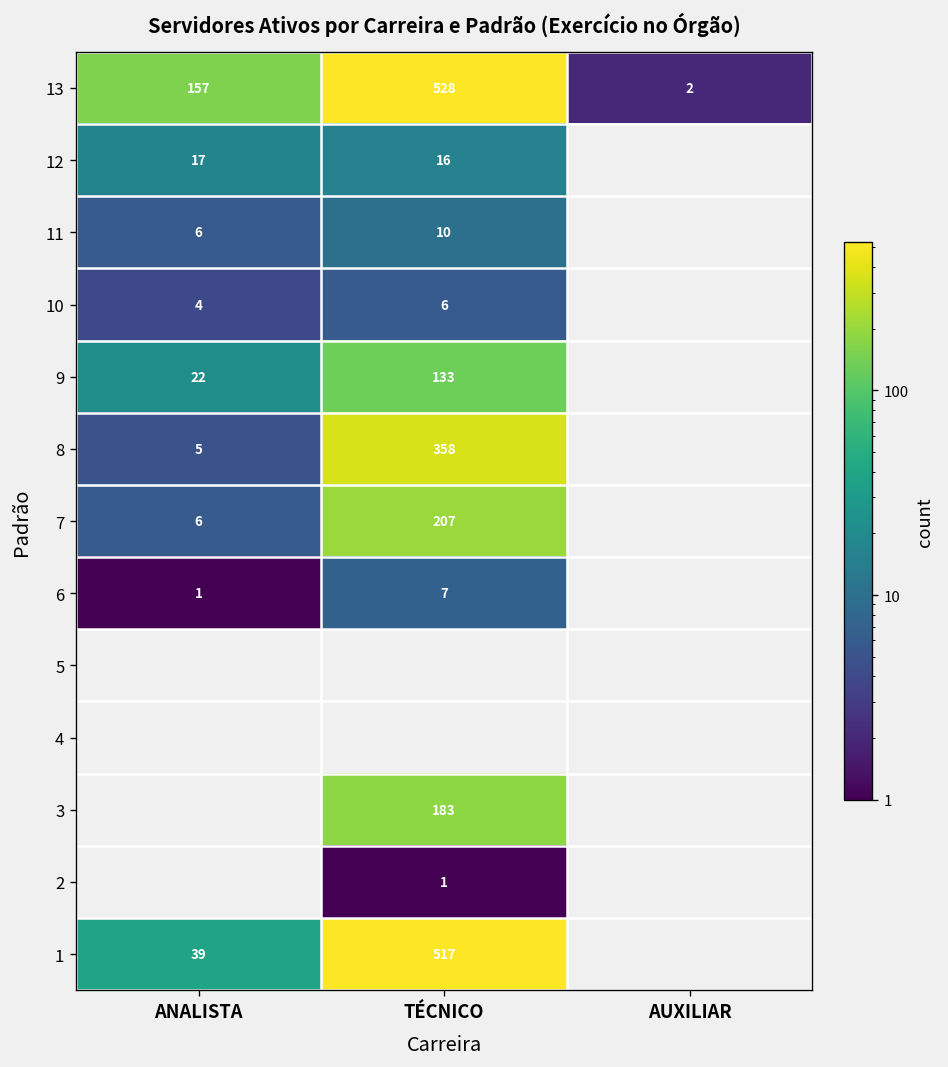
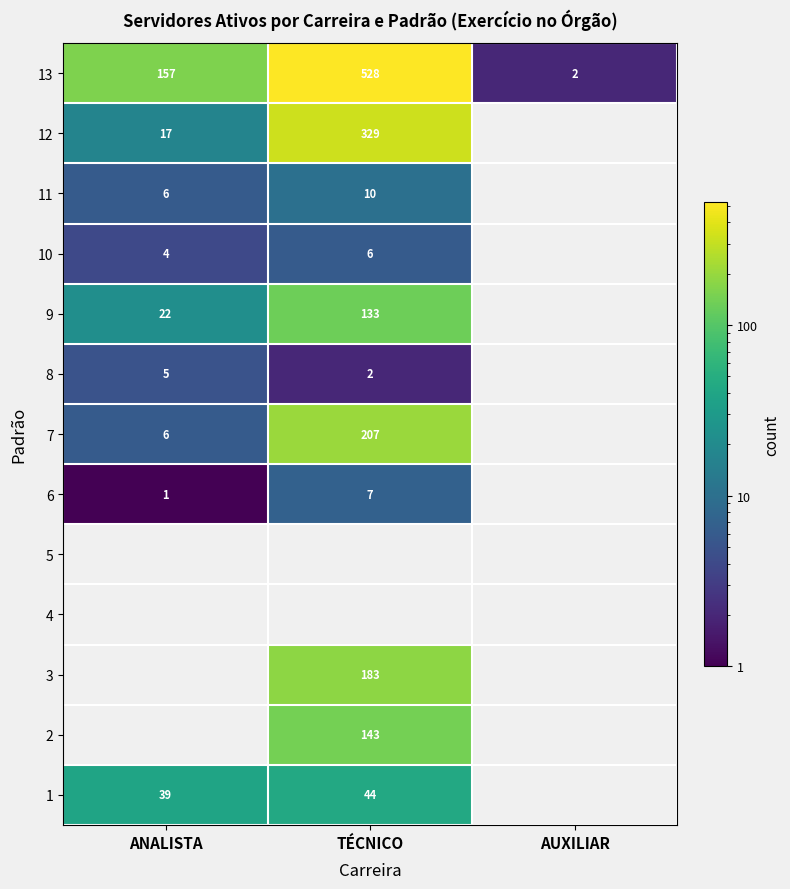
  {
    "13": {
      "ANALISTA": 157,
      "TÉCNICO": 528,
      "AUXILIAR": 2
    },
    "12": {
      "ANALISTA": 17,
-     "TÉCNICO": 16
+     "TÉCNICO": 329
    },
    "11": {
      "ANALISTA": 6,
      "TÉCNICO": 10
    },
    "10": {
      "ANALISTA": 4,
      "TÉCNICO": 6
    },
    "9": {
      "ANALISTA": 22,
      "TÉCNICO": 133
    },
    "8": {
      "ANALISTA": 5,
-     "TÉCNICO": 358
+     "TÉCNICO": 2
    },
    "7": {
      "ANALISTA": 6,
      "TÉCNICO": 207
    },
    "6": {
      "ANALISTA": 1,
      "TÉCNICO": 7
    },
    "3": {
      "TÉCNICO": 183
    },
    "2": {
-     "TÉCNICO": 1
+     "TÉCNICO": 143
    },
    "1": {
      "ANALISTA": 39,
-     "TÉCNICO": 517
+     "TÉCNICO": 44
    }
  }
